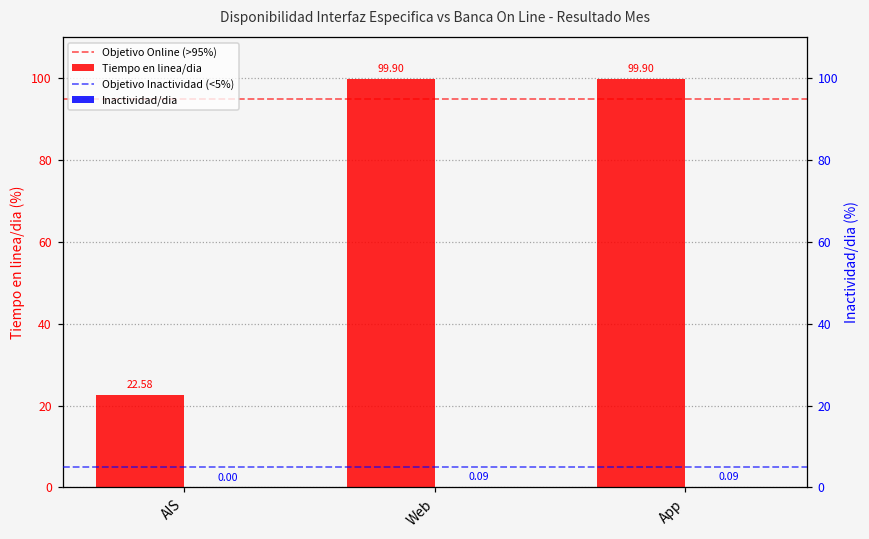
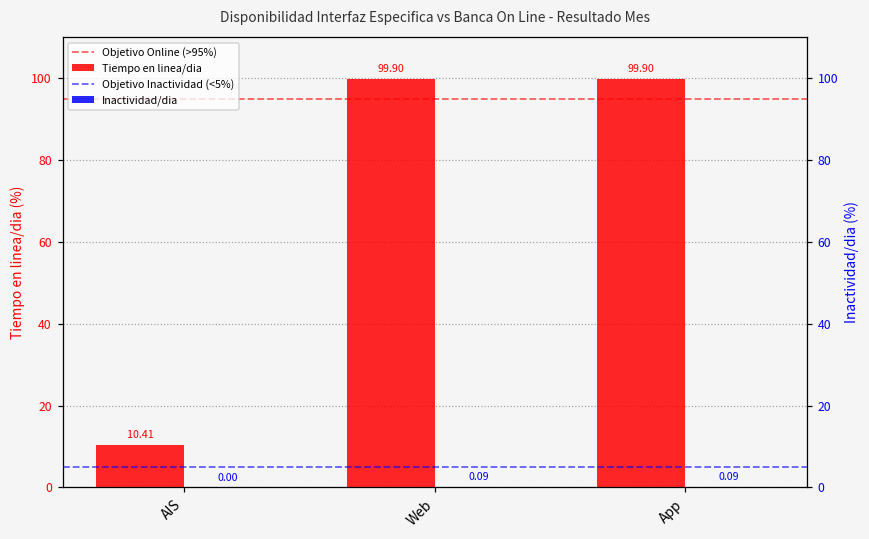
  {
    "Tiempo en linea/dia": {
-     "AIS": 22.58,
+     "AIS": 10.41,
      "Web": 99.90,
      "App": 99.90
    },
    "Inactividad/dia": {
      "AIS": 0.00,
      "Web": 0.09,
      "App": 0.09
    }
  }
